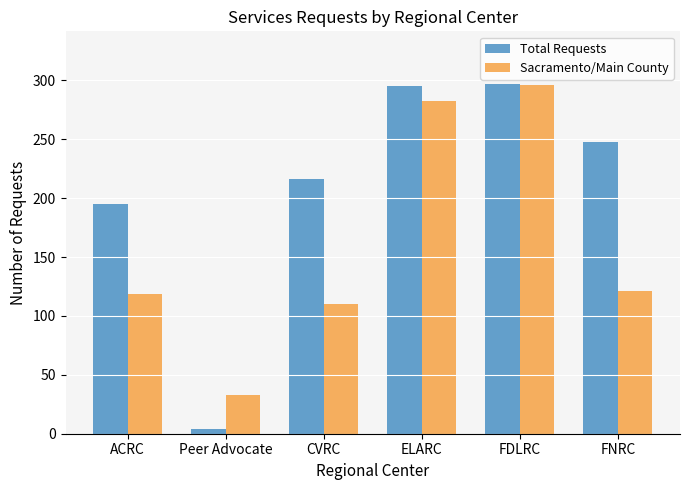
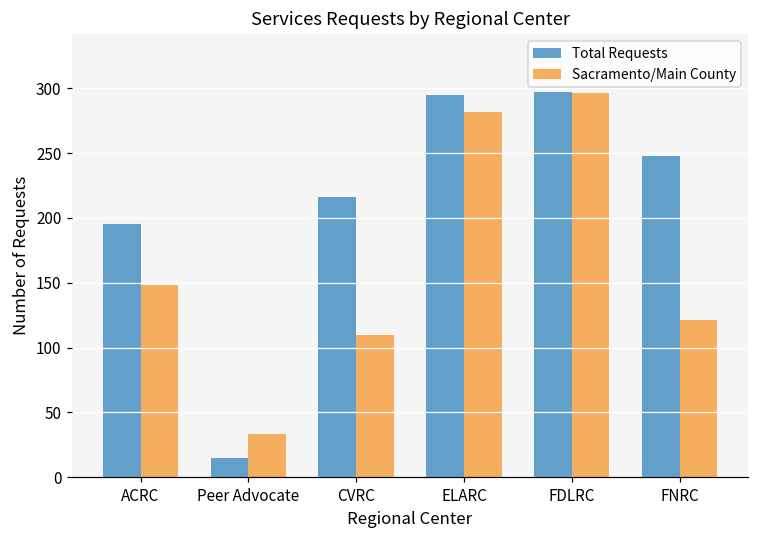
  {
    "Total Requests": {
      "ACRC": 195,
-     "Peer Advocate": 4,
+     "Peer Advocate": 15,
      "CVRC": 216,
      "ELARC": 295,
      "FDLRC": 297,
      "FNRC": 248
    },
    "Sacramento/Main County": {
-     "ACRC": 119,
+     "ACRC": 148,
      "Peer Advocate": 33,
      "CVRC": 110,
      "ELARC": 282,
      "FDLRC": 296,
      "FNRC": 121
    }
  }
